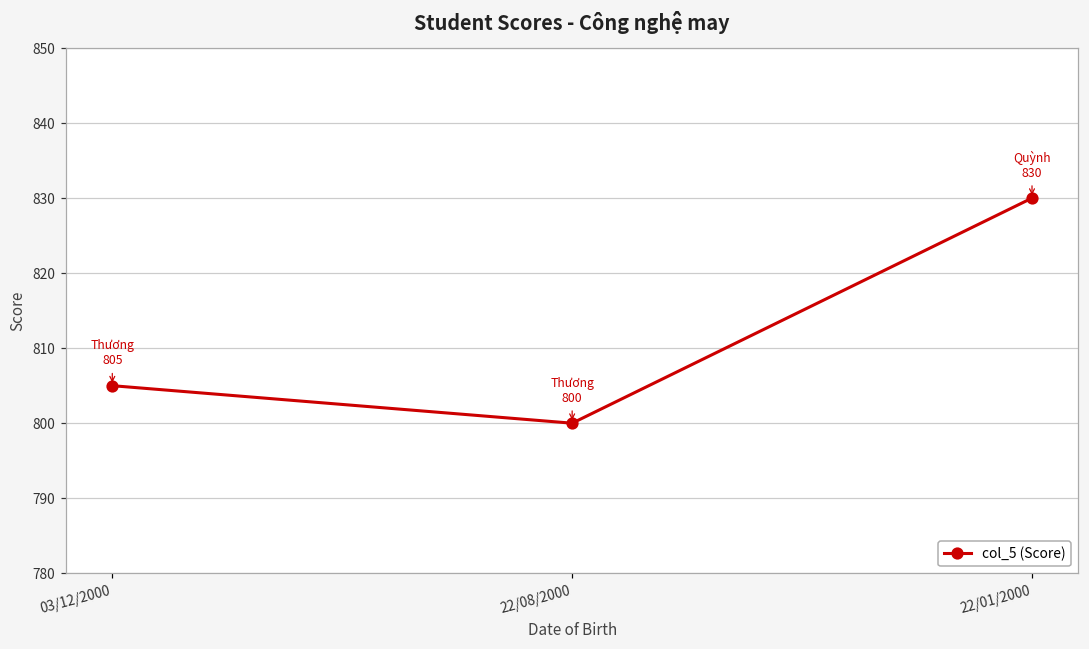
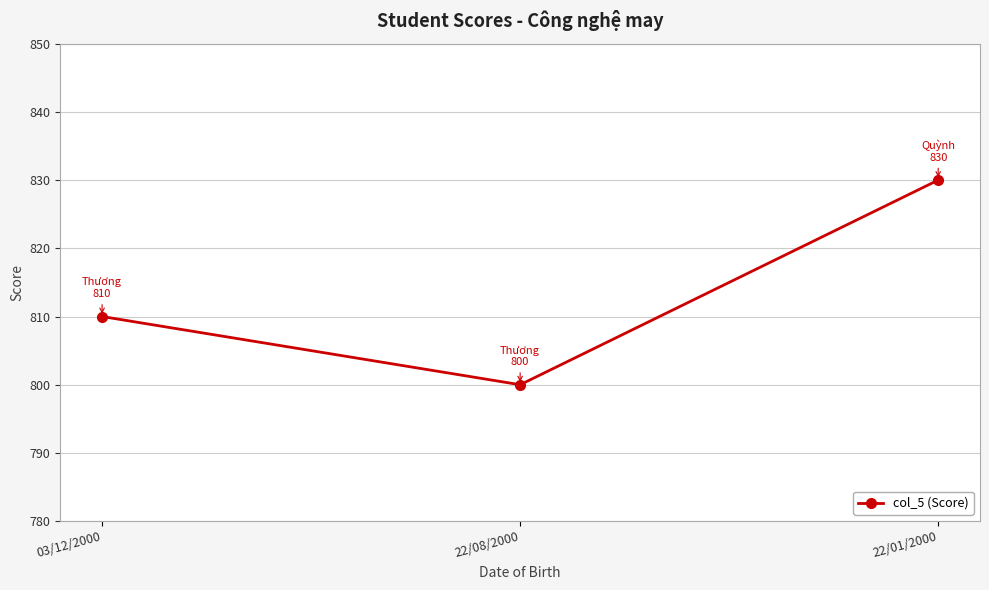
  {
-   "03/12/2000": 805,
+   "03/12/2000": 810,
    "22/08/2000": 800,
    "22/01/2000": 830
  }
